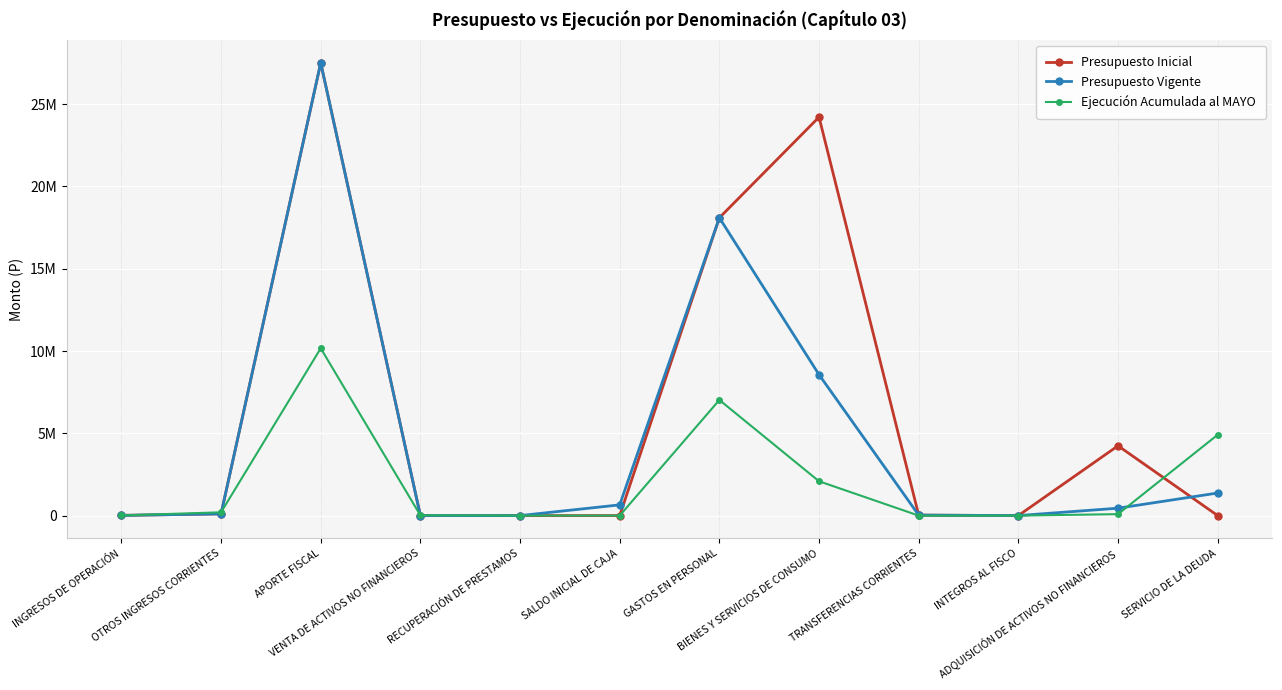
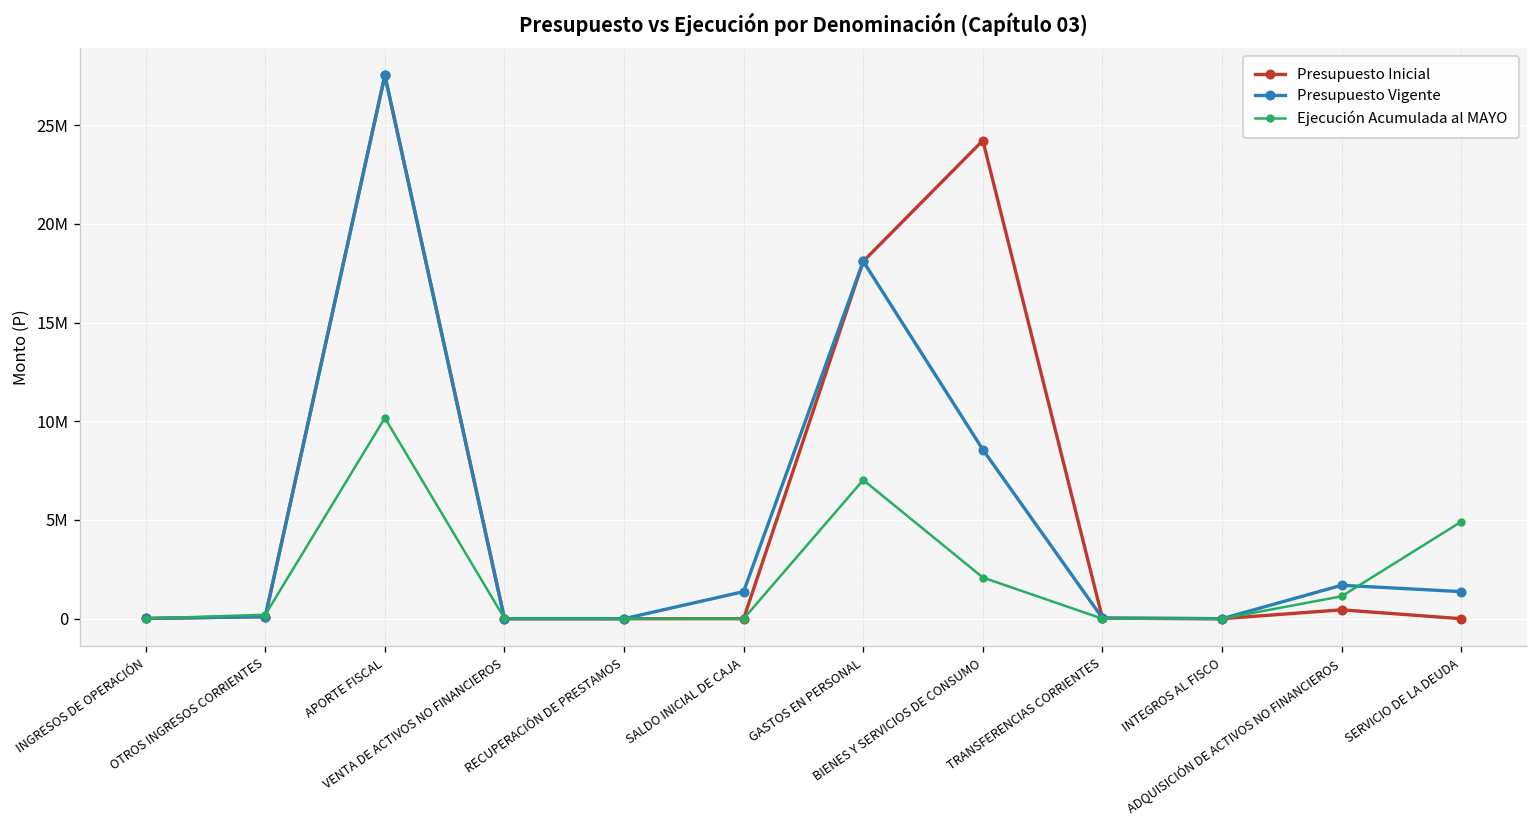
  {
    "Presupuesto Inicial": {
      "BIENES Y SERVICIOS DE CONSUMO": 24200000,
-     "ADQUISICIÓN DE ACTIVOS NO FINANCIEROS": 4200000,
+     "ADQUISICIÓN DE ACTIVOS NO FINANCIEROS": 500000,
      "SERVICIO DE LA DEUDA": 0
    },
    "Presupuesto Vigente": {
-     "SALDO INICIAL DE CAJA": 700000,
+     "SALDO INICIAL DE CAJA": 1400000,
      "BIENES Y SERVICIOS DE CONSUMO": 8600000,
-     "ADQUISICIÓN DE ACTIVOS NO FINANCIEROS": 500000,
+     "ADQUISICIÓN DE ACTIVOS NO FINANCIEROS": 1700000,
      "SERVICIO DE LA DEUDA": 1400000
    },
    "Ejecución Acumulada al MAYO": {
      "APORTE FISCAL": 10200000,
      "GASTOS EN PERSONAL": 7000000,
      "BIENES Y SERVICIOS DE CONSUMO": 2100000,
-     "ADQUISICIÓN DE ACTIVOS NO FINANCIEROS": 100000,
+     "ADQUISICIÓN DE ACTIVOS NO FINANCIEROS": 1100000,
      "SERVICIO DE LA DEUDA": 4900000
    }
  }
